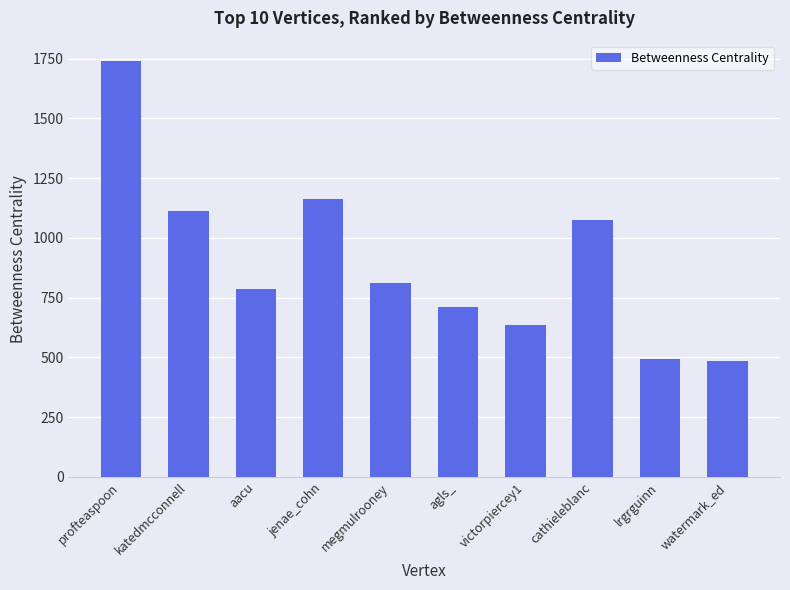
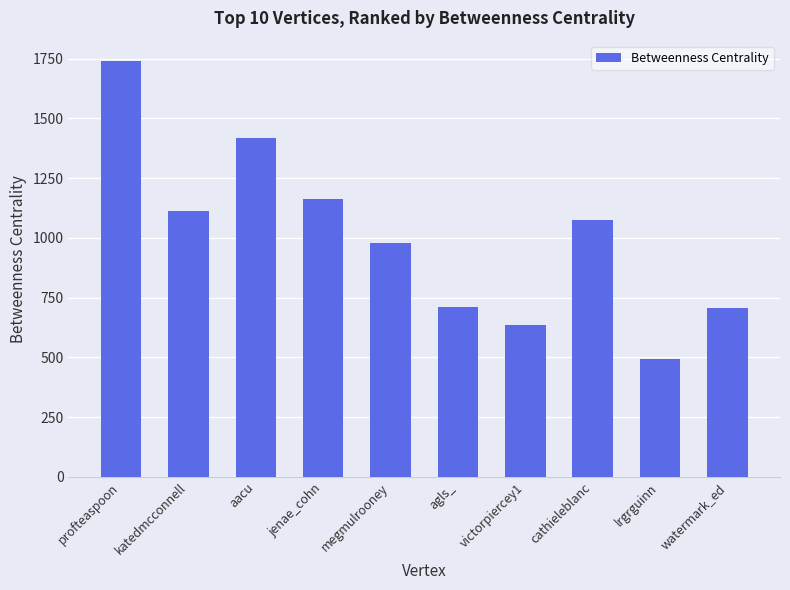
  {
    "profteaspoon": 1740,
    "katedmcconnell": 1110,
-   "aacu": 790,
+   "aacu": 1420,
    "jenae_cohn": 1160,
-   "megmulrooney": 810,
+   "megmulrooney": 980,
    "agls_": 710,
    "victorpiercey1": 630,
    "cathieleblanc": 1070,
    "lrgrguinn": 490,
-   "watermark_ed": 490
+   "watermark_ed": 710
  }
